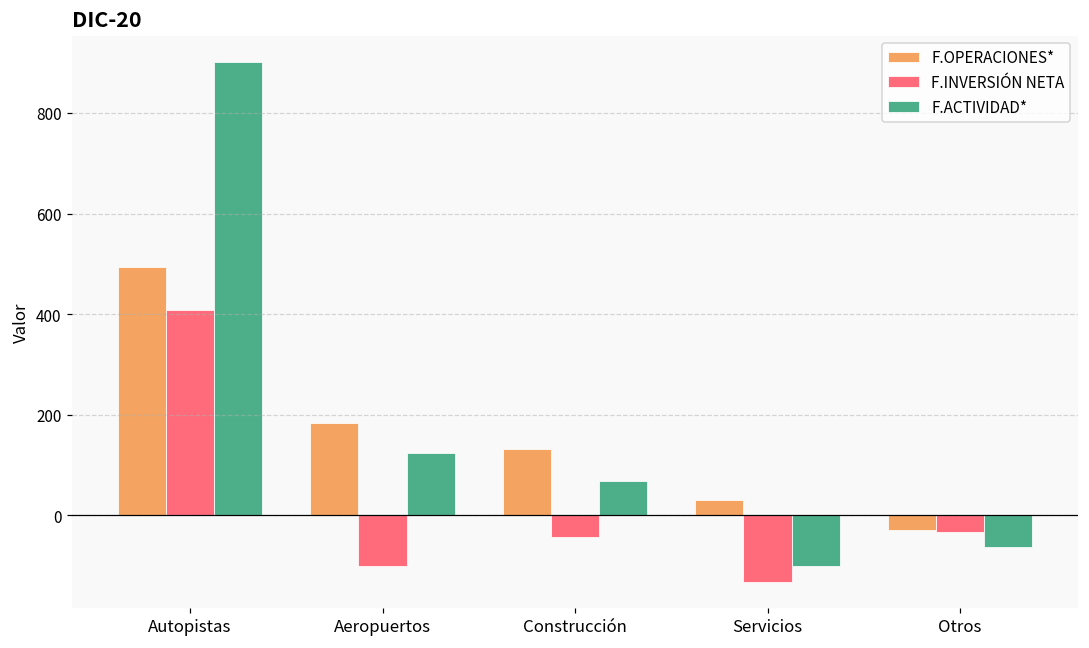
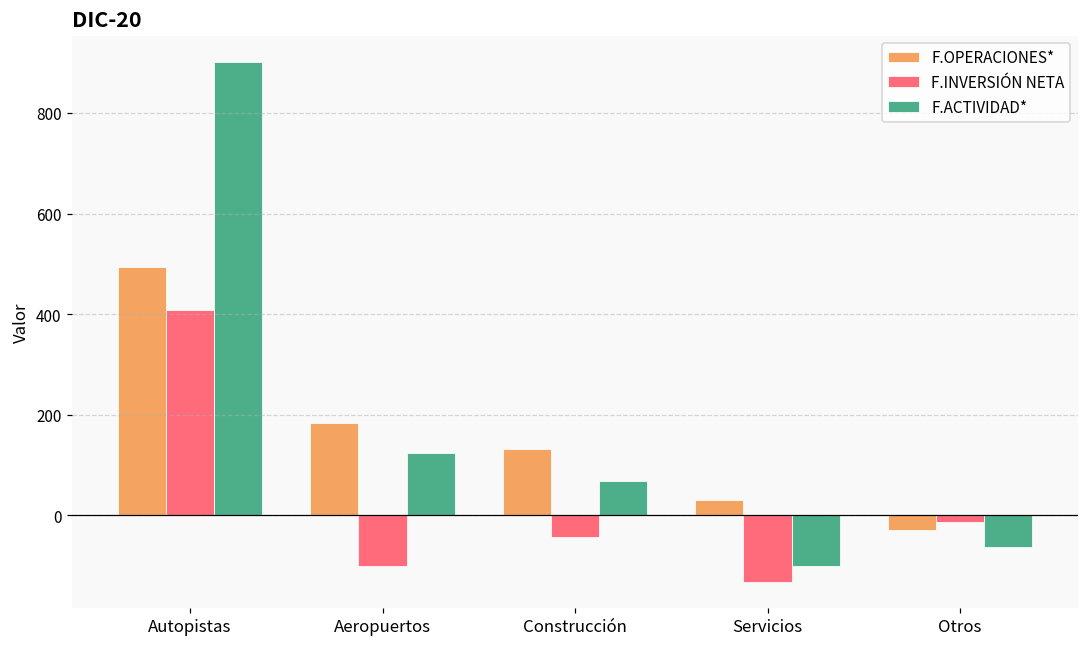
  {
    "F.OPERACIONES*": {
      "Autopistas": 490,
      "Aeropuertos": 180,
      "Construcción": 130,
      "Servicios": 30,
      "Otros": -30
    },
    "F.INVERSIÓN NETA": {
      "Autopistas": 410,
      "Aeropuertos": -100,
      "Construcción": -40,
      "Servicios": -130,
-     "Otros": -30
+     "Otros": -10
    },
    "F.ACTIVIDAD*": {
      "Autopistas": 900,
      "Aeropuertos": 120,
      "Construcción": 70,
      "Servicios": -100,
      "Otros": -60
    }
  }
